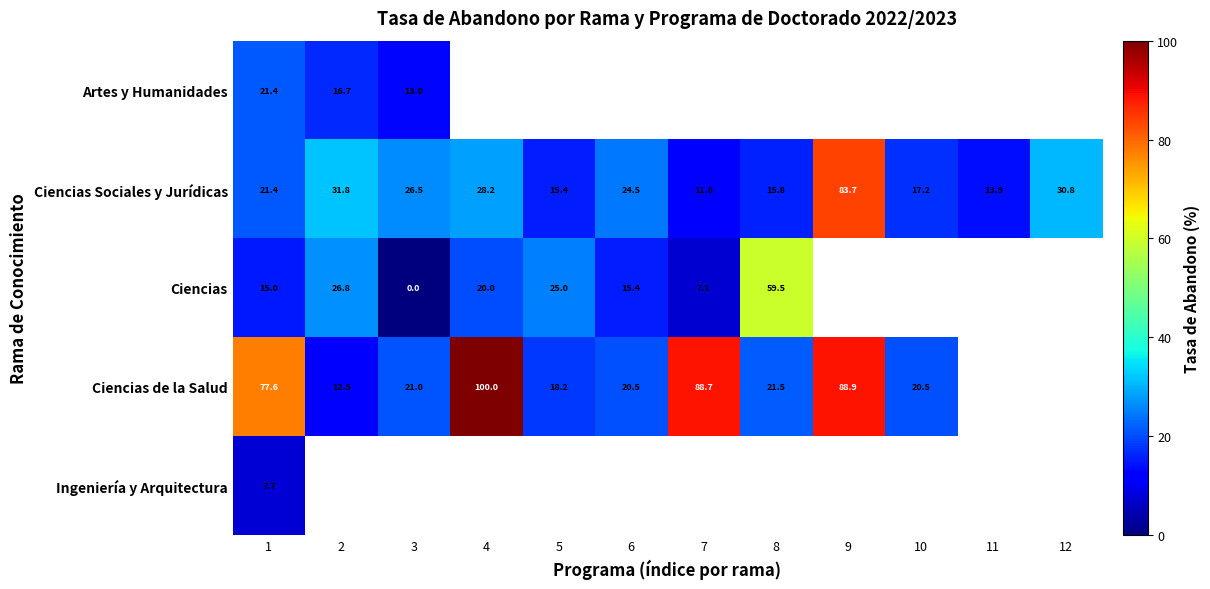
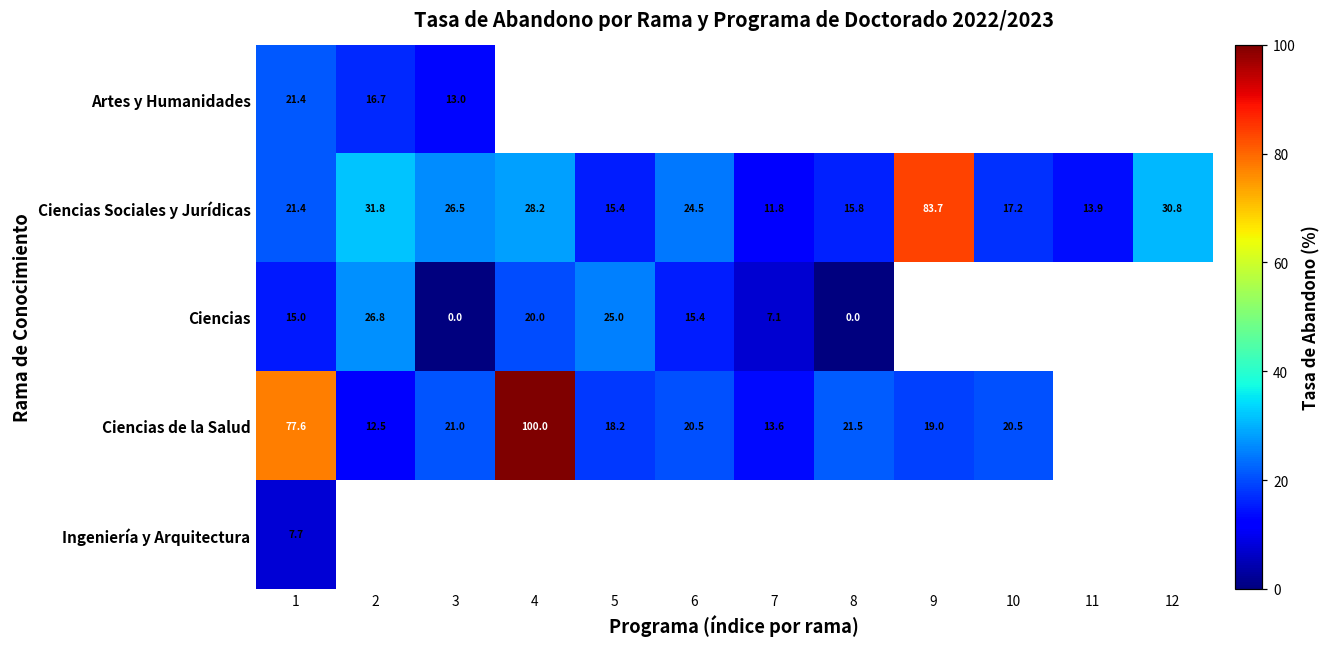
  {
    "Artes y Humanidades": {
      "1": 21.4,
      "2": 16.7,
      "3": 13.0
    },
    "Ciencias Sociales y Jurídicas": {
      "1": 21.4,
      "2": 31.8,
      "3": 26.5,
      "4": 28.2,
      "5": 15.4,
      "6": 24.5,
      "7": 11.8,
      "8": 15.8,
      "9": 83.7,
      "10": 17.2,
      "11": 13.9,
      "12": 30.8
    },
    "Ciencias": {
      "1": 15.0,
      "2": 26.8,
      "3": 0.0,
      "4": 20.0,
      "5": 25.0,
      "6": 15.4,
      "7": 7.1,
-     "8": 59.5
+     "8": 0.0
    },
    "Ciencias de la Salud": {
      "1": 77.6,
      "2": 12.5,
      "3": 21.0,
      "4": 100.0,
      "5": 18.2,
      "6": 20.5,
-     "7": 88.7,
+     "7": 13.6,
      "8": 21.5,
-     "9": 88.9,
+     "9": 19.0,
      "10": 20.5
    },
    "Ingeniería y Arquitectura": {
      "1": 7.7
    }
  }
